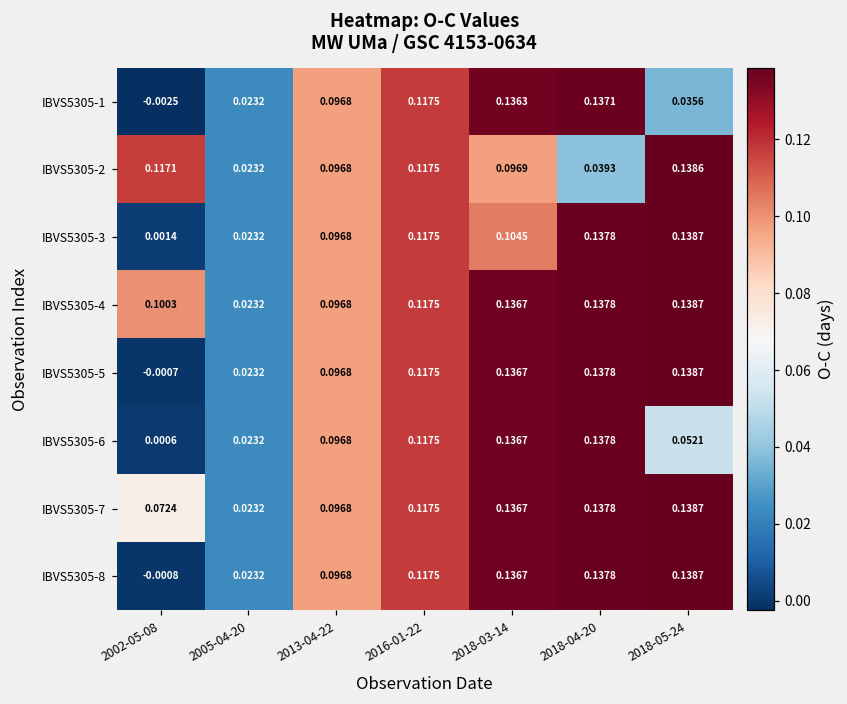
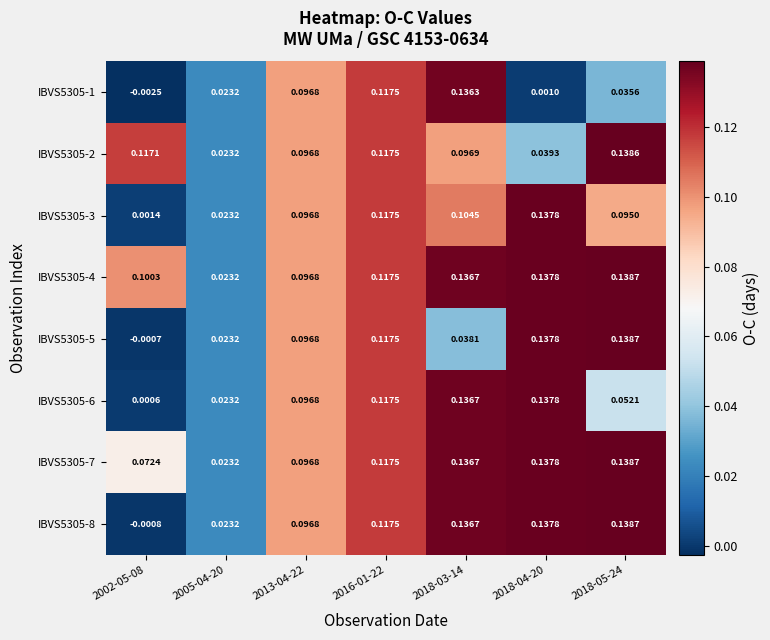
  {
    "IBVS5305-1": {
      "2002-05-08": -0.0025,
      "2005-04-20": 0.0232,
      "2013-04-22": 0.0968,
      "2016-01-22": 0.1175,
      "2018-03-14": 0.1363,
-     "2018-04-20": 0.1371,
+     "2018-04-20": 0.0010,
      "2018-05-24": 0.0356
    },
    "IBVS5305-2": {
      "2002-05-08": 0.1171,
      "2005-04-20": 0.0232,
      "2013-04-22": 0.0968,
      "2016-01-22": 0.1175,
      "2018-03-14": 0.0969,
      "2018-04-20": 0.0393,
      "2018-05-24": 0.1386
    },
    "IBVS5305-3": {
      "2002-05-08": 0.0014,
      "2005-04-20": 0.0232,
      "2013-04-22": 0.0968,
      "2016-01-22": 0.1175,
      "2018-03-14": 0.1045,
      "2018-04-20": 0.1378,
-     "2018-05-24": 0.1387
+     "2018-05-24": 0.0950
    },
    "IBVS5305-4": {
      "2002-05-08": 0.1003,
      "2005-04-20": 0.0232,
      "2013-04-22": 0.0968,
      "2016-01-22": 0.1175,
      "2018-03-14": 0.1367,
      "2018-04-20": 0.1378,
      "2018-05-24": 0.1387
    },
    "IBVS5305-5": {
      "2002-05-08": -0.0007,
      "2005-04-20": 0.0232,
      "2013-04-22": 0.0968,
      "2016-01-22": 0.1175,
-     "2018-03-14": 0.1367,
+     "2018-03-14": 0.0381,
      "2018-04-20": 0.1378,
      "2018-05-24": 0.1387
    },
    "IBVS5305-6": {
      "2002-05-08": 0.0006,
      "2005-04-20": 0.0232,
      "2013-04-22": 0.0968,
      "2016-01-22": 0.1175,
      "2018-03-14": 0.1367,
      "2018-04-20": 0.1378,
      "2018-05-24": 0.0521
    },
    "IBVS5305-7": {
      "2002-05-08": 0.0724,
      "2005-04-20": 0.0232,
      "2013-04-22": 0.0968,
      "2016-01-22": 0.1175,
      "2018-03-14": 0.1367,
      "2018-04-20": 0.1378,
      "2018-05-24": 0.1387
    },
    "IBVS5305-8": {
      "2002-05-08": -0.0008,
      "2005-04-20": 0.0232,
      "2013-04-22": 0.0968,
      "2016-01-22": 0.1175,
      "2018-03-14": 0.1367,
      "2018-04-20": 0.1378,
      "2018-05-24": 0.1387
    }
  }
